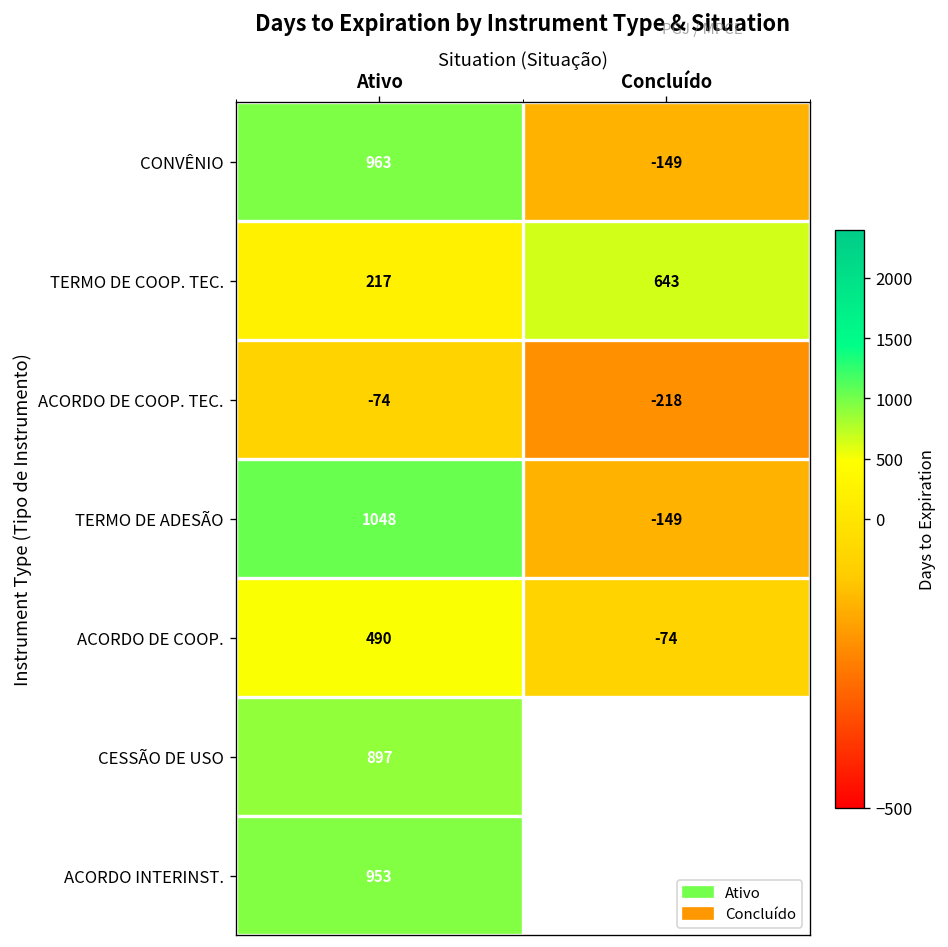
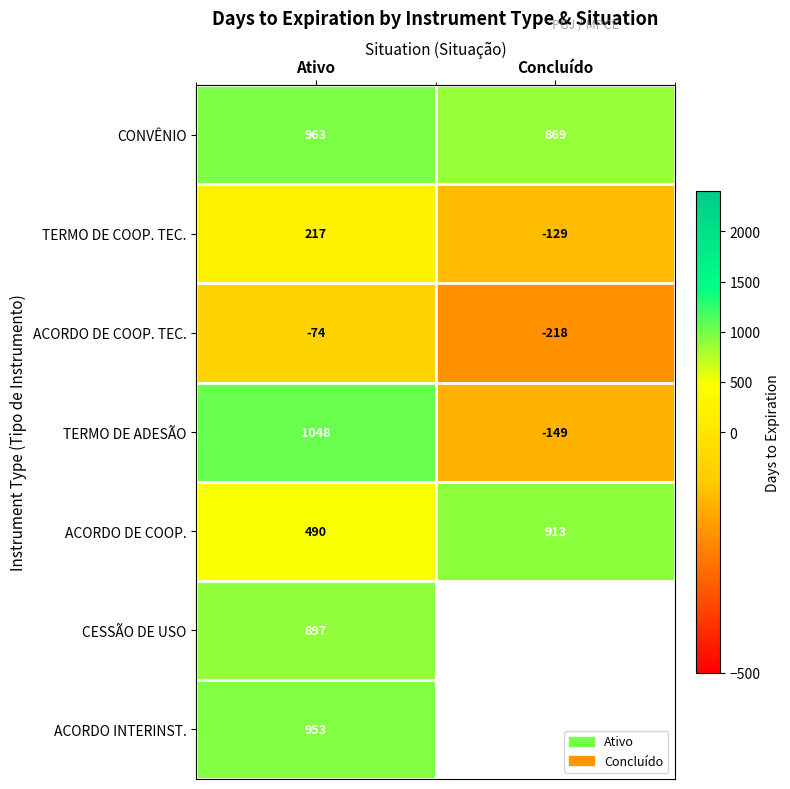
  {
    "CONVÊNIO": {
      "Ativo": 963,
-     "Concluído": -149
+     "Concluído": 869
    },
    "TERMO DE COOP. TEC.": {
      "Ativo": 217,
-     "Concluído": 643
+     "Concluído": -129
    },
    "ACORDO DE COOP. TEC.": {
      "Ativo": -74,
      "Concluído": -218
    },
    "TERMO DE ADESÃO": {
      "Ativo": 1048,
      "Concluído": -149
    },
    "ACORDO DE COOP.": {
      "Ativo": 490,
-     "Concluído": -74
+     "Concluído": 913
    },
    "CESSÃO DE USO": {
      "Ativo": 897
    },
    "ACORDO INTERINST.": {
      "Ativo": 953
    }
  }
